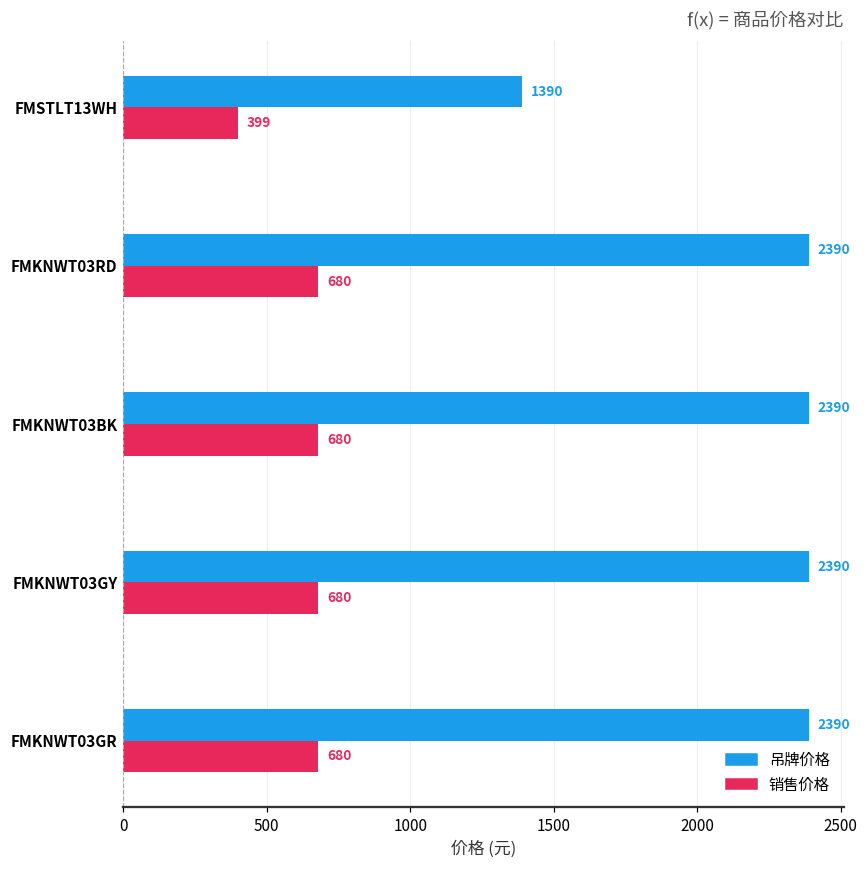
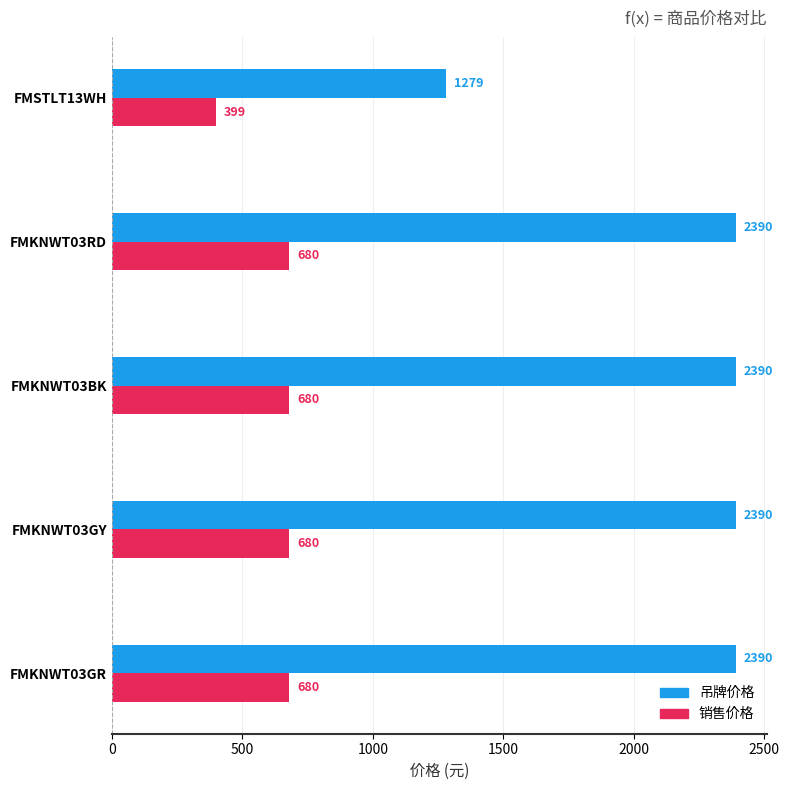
  {
    "吊牌价格": {
-     "FMSTLT13WH": 1390,
+     "FMSTLT13WH": 1279,
      "FMKNWT03RD": 2390,
      "FMKNWT03BK": 2390,
      "FMKNWT03GY": 2390,
      "FMKNWT03GR": 2390
    },
    "销售价格": {
      "FMSTLT13WH": 399,
      "FMKNWT03RD": 680,
      "FMKNWT03BK": 680,
      "FMKNWT03GY": 680,
      "FMKNWT03GR": 680
    }
  }
